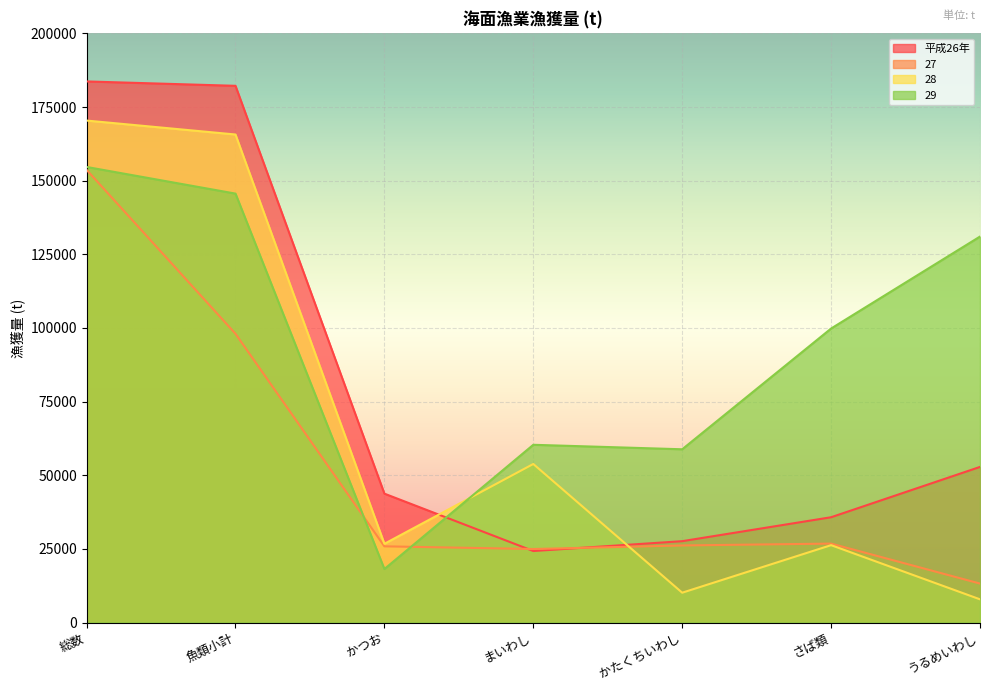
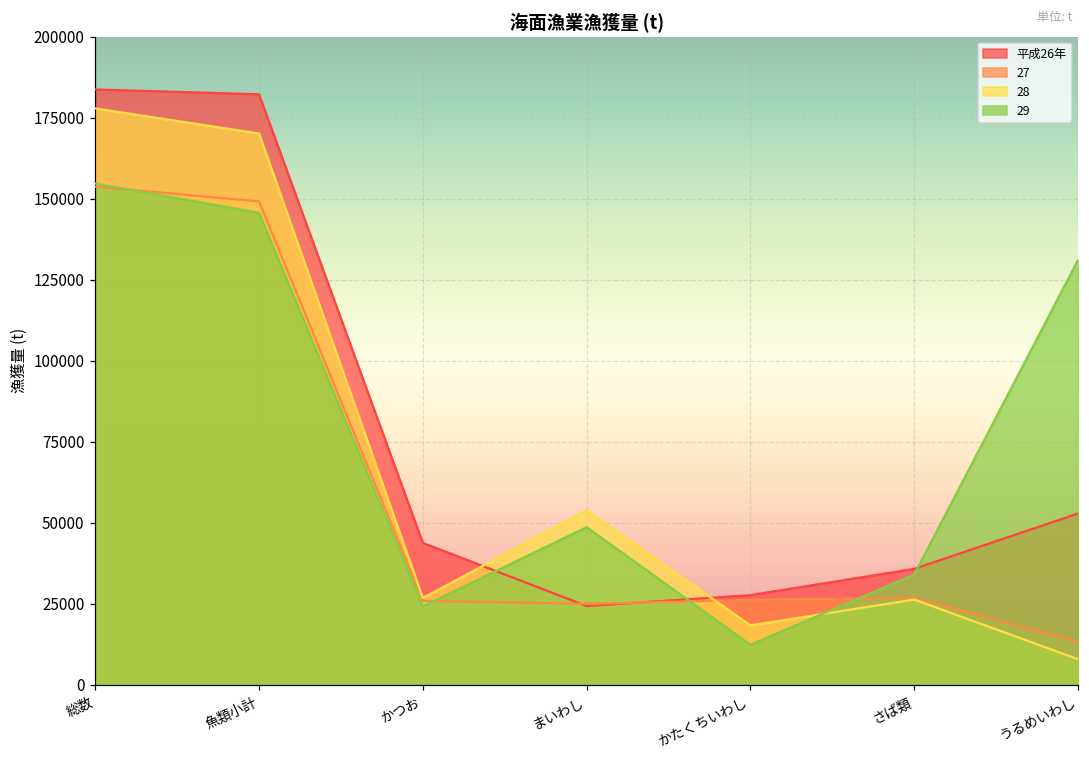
  {
    "平成26年": {
      "総数": 184000,
      "魚類小計": 182000,
      "かつお": 44000,
      "かたくちいわし": 28000,
      "さば類": 36000,
      "うるめいわし": 53000
    },
    "27": {
      "総数": 154000,
-     "魚類小計": 98000,
+     "魚類小計": 149000,
      "かたくちいわし": 26000,
      "うるめいわし": 13000
    },
    "28": {
-     "総数": 170000,
-     "魚類小計": 166000,
+     "総数": 178000,
+     "魚類小計": 170000,
      "まいわし": 54000,
-     "かたくちいわし": 10000,
+     "かたくちいわし": 18000,
      "うるめいわし": 8000
    },
    "29": {
      "総数": 155000,
      "魚類小計": 146000,
-     "かつお": 18000,
-     "まいわし": 60000,
-     "かたくちいわし": 59000,
-     "さば類": 100000,
+     "かつお": 24000,
+     "まいわし": 49000,
+     "かたくちいわし": 12000,
+     "さば類": 34000,
      "うるめいわし": 131000
    }
  }
